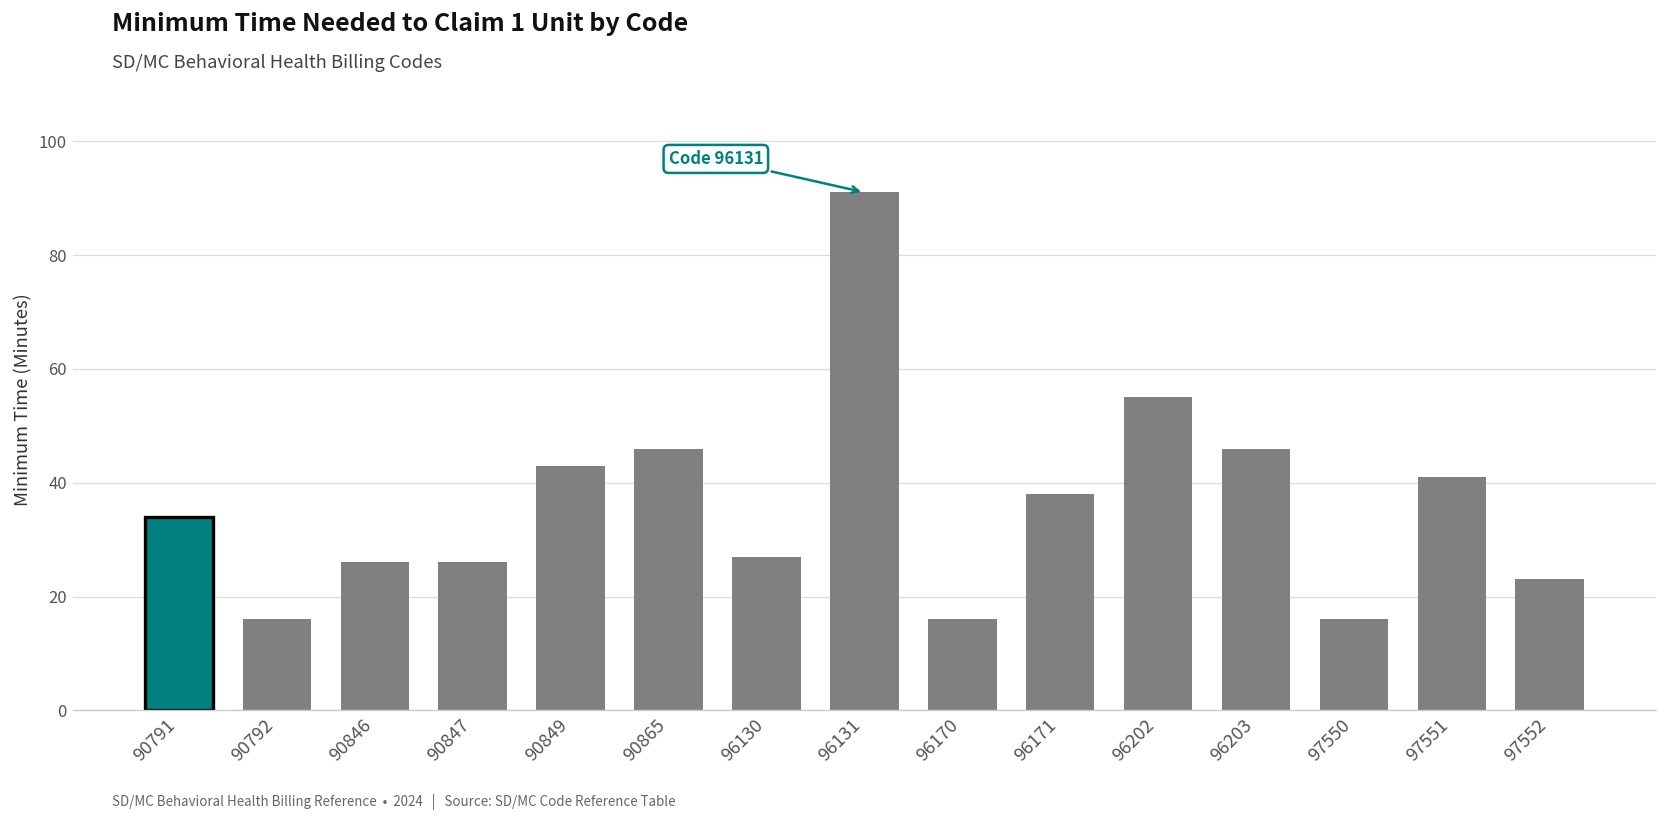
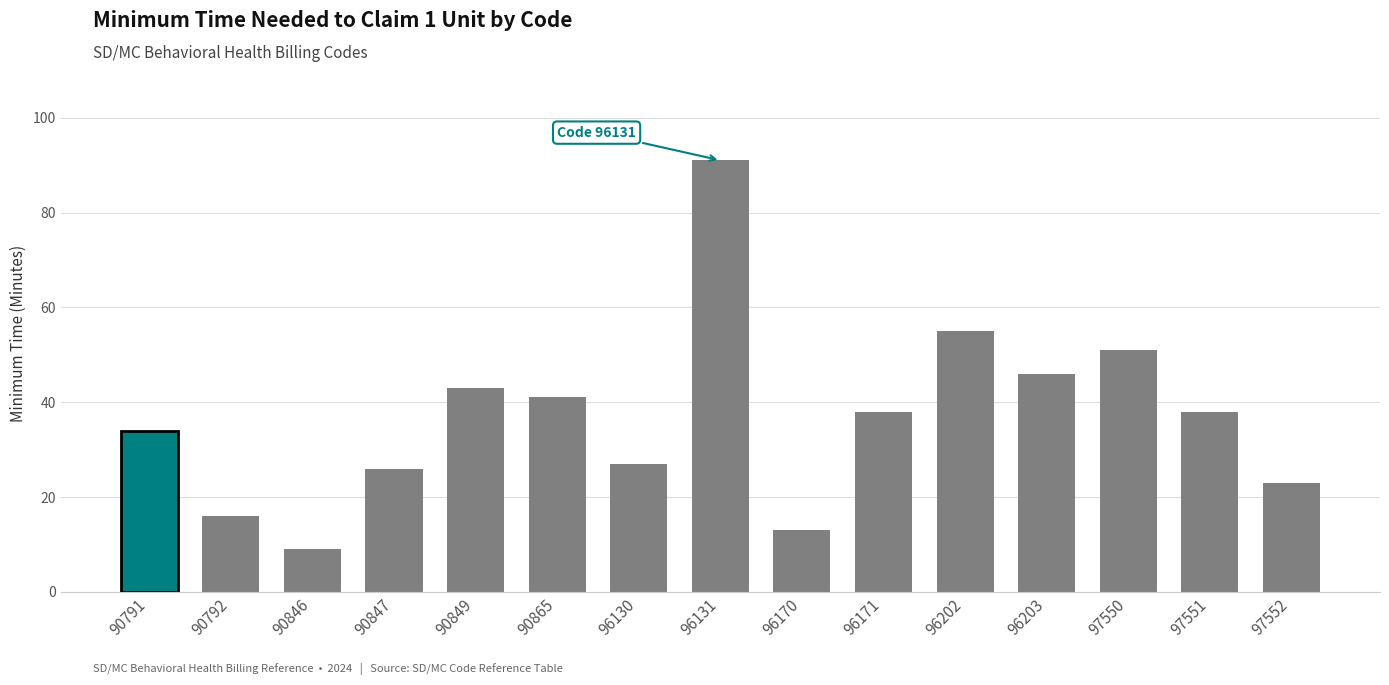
  {
    "90791": 34,
    "90792": 16,
-   "90846": 26,
+   "90846": 9,
    "90847": 26,
    "90849": 43,
-   "90865": 46,
+   "90865": 41,
    "96130": 27,
-   "96170": 16,
+   "96170": 13,
    "96171": 38,
    "96202": 55,
    "96203": 46,
-   "97550": 16,
-   "97551": 41,
+   "97550": 51,
+   "97551": 38,
    "97552": 23
  }
